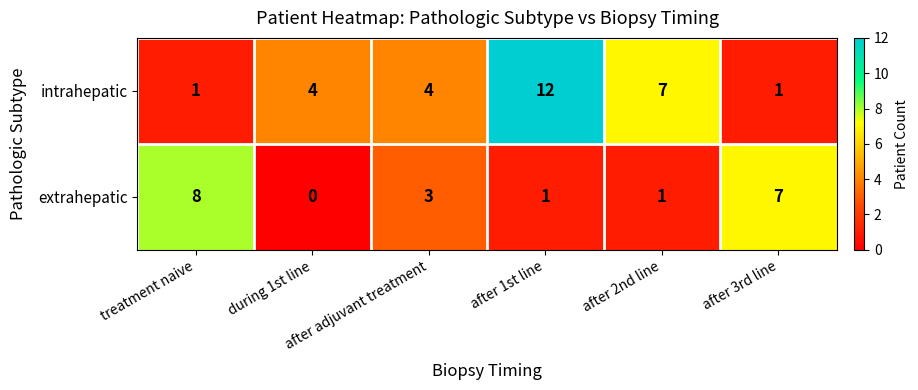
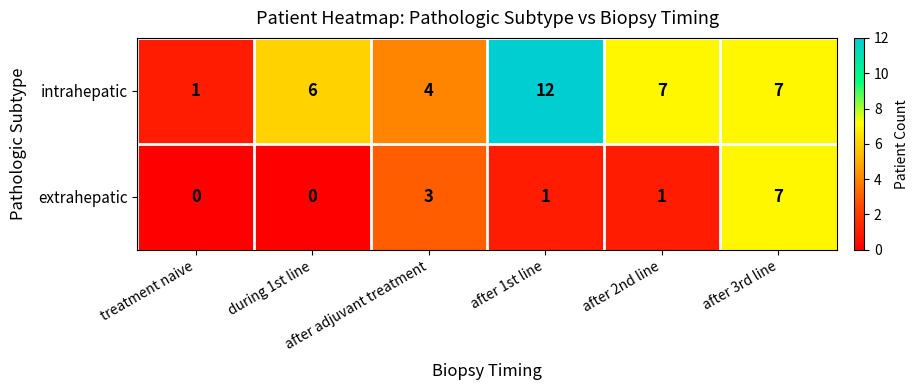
  {
    "intrahepatic": {
      "treatment naive": 1,
-     "during 1st line": 4,
+     "during 1st line": 6,
      "after adjuvant treatment": 4,
      "after 1st line": 12,
      "after 2nd line": 7,
-     "after 3rd line": 1
+     "after 3rd line": 7
    },
    "extrahepatic": {
-     "treatment naive": 8,
+     "treatment naive": 0,
      "during 1st line": 0,
      "after adjuvant treatment": 3,
      "after 1st line": 1,
      "after 2nd line": 1,
      "after 3rd line": 7
    }
  }
